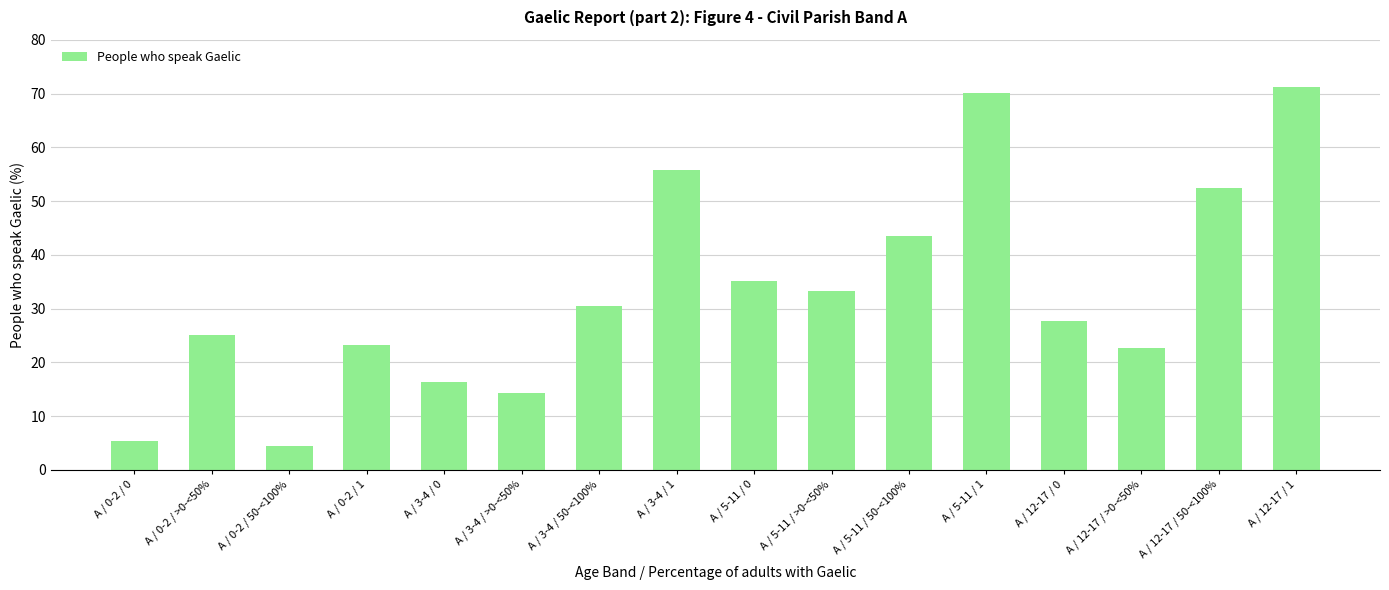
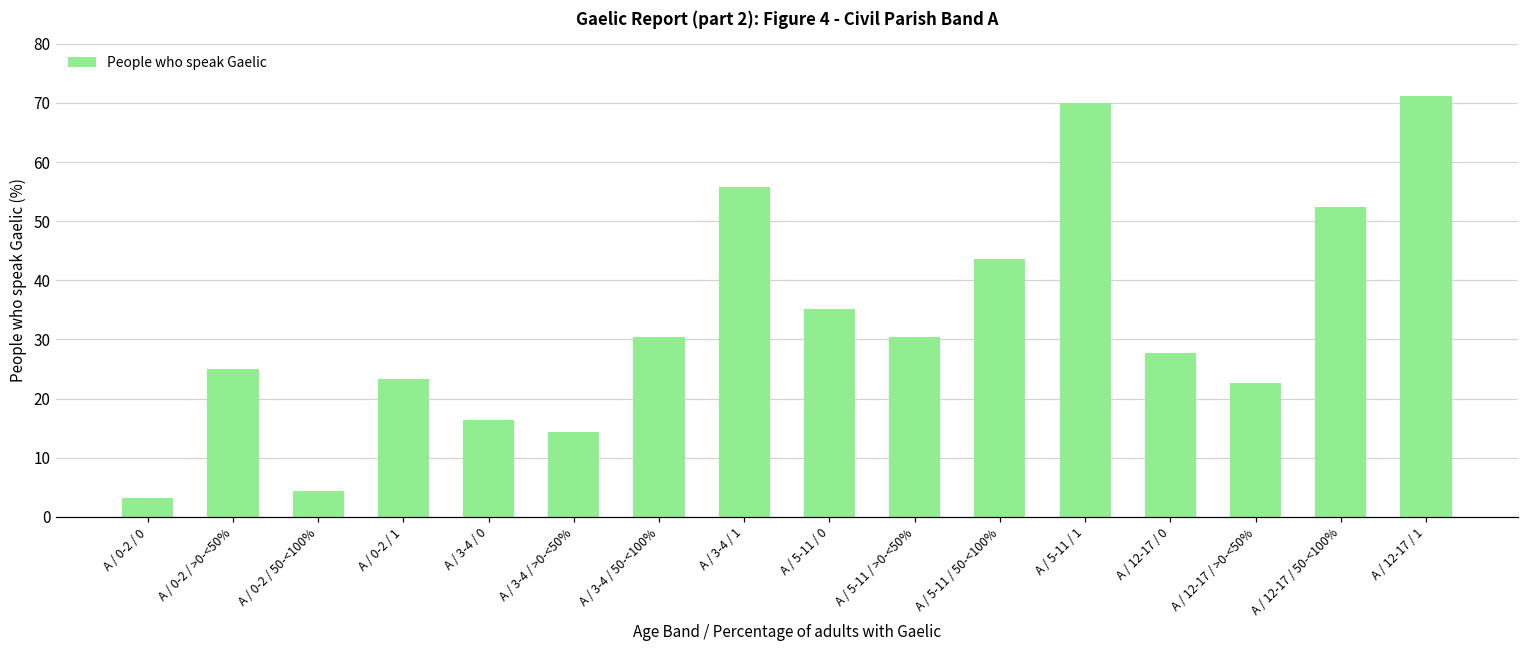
  {
-   "A / 0-2 / 0": 5,
+   "A / 0-2 / 0": 3,
    "A / 0-2 / >0-<50%": 25,
    "A / 0-2 / 50-<100%": 4,
    "A / 0-2 / 1": 23,
    "A / 3-4 / 0": 16,
    "A / 3-4 / >0-<50%": 14,
    "A / 3-4 / 50-<100%": 30,
    "A / 3-4 / 1": 56,
    "A / 5-11 / 0": 35,
-   "A / 5-11 / >0-<50%": 33,
+   "A / 5-11 / >0-<50%": 30,
    "A / 5-11 / 50-<100%": 44,
    "A / 5-11 / 1": 70,
    "A / 12-17 / 0": 28,
    "A / 12-17 / >0-<50%": 23,
    "A / 12-17 / 50-<100%": 52,
    "A / 12-17 / 1": 71
  }
